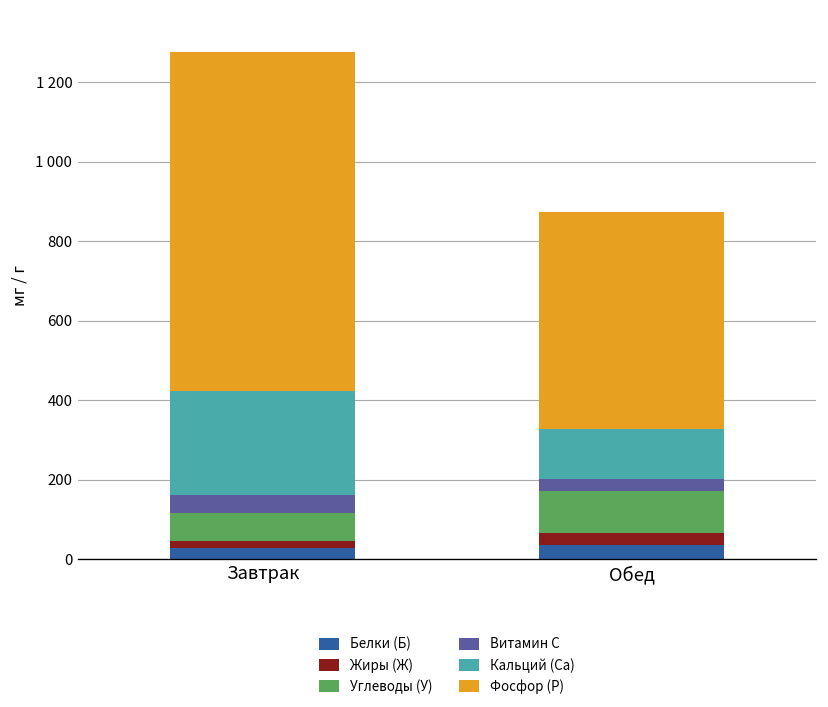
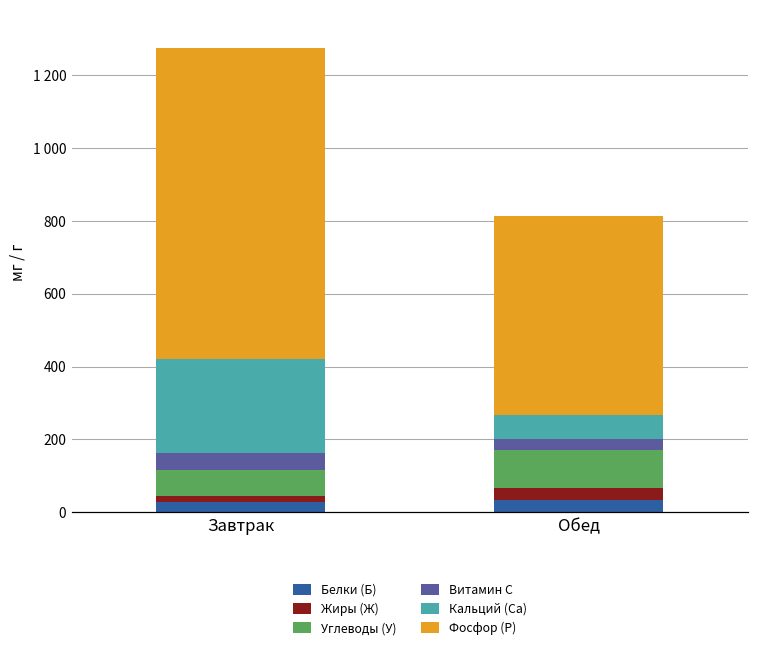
  {
    "Жиры (Ж)": {
      "Завтрак": 20,
      "Обед": 30
    },
    "Углеводы (У)": {
      "Завтрак": 70,
      "Обед": 100
    },
    "Кальций (Са)": {
      "Завтрак": 260,
-     "Обед": 120
+     "Обед": 70
    },
    "Фосфор (Р)": {
      "Завтрак": 850,
      "Обед": 550
    }
  }
